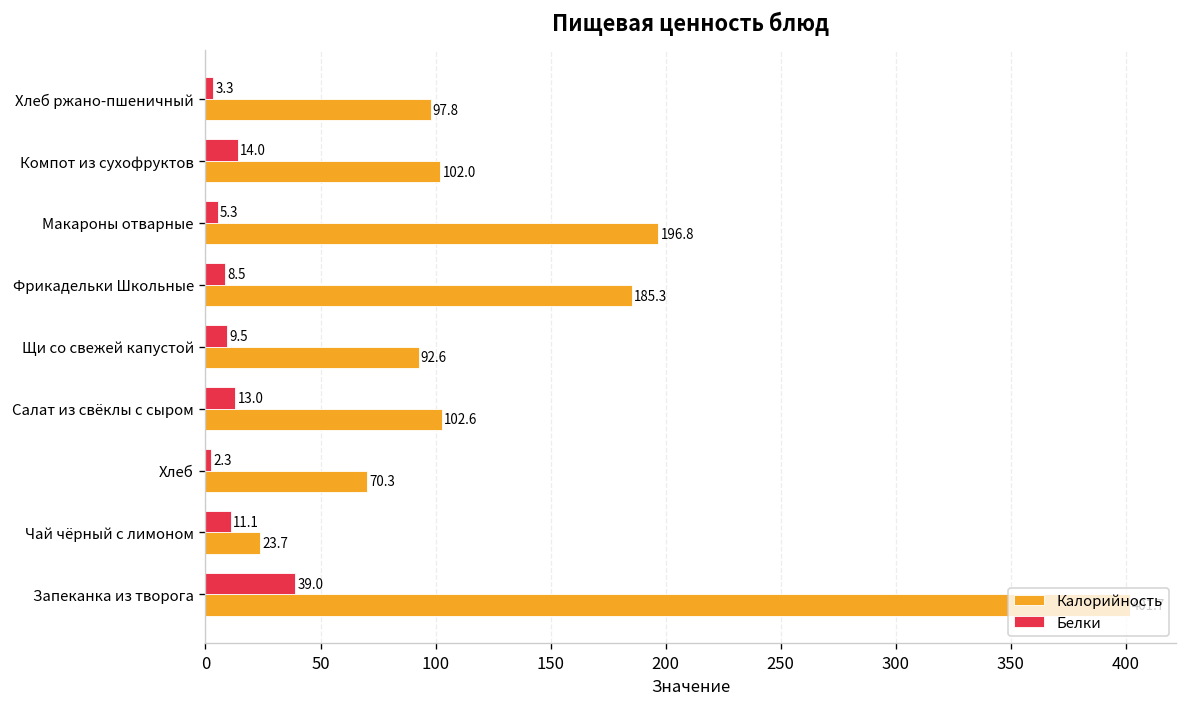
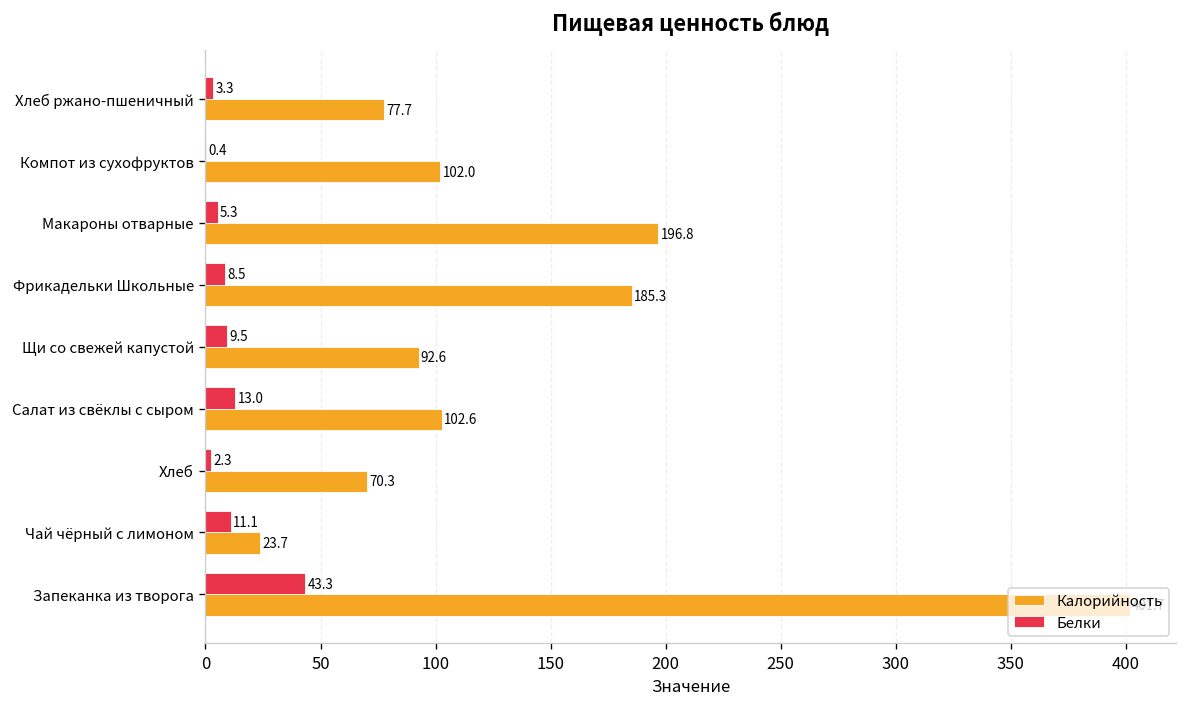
  {
    "Калорийность": {
-     "Хлеб ржано-пшеничный": 97.8,
+     "Хлеб ржано-пшеничный": 77.7,
      "Компот из сухофруктов": 102.0,
      "Макароны отварные": 196.8,
      "Фрикадельки Школьные": 185.3,
      "Щи со свежей капустой": 92.6,
      "Салат из свёклы с сыром": 102.6,
      "Хлеб": 70.3,
      "Чай чёрный с лимоном": 23.7
    },
    "Белки": {
      "Хлеб ржано-пшеничный": 3.3,
-     "Компот из сухофруктов": 14.0,
+     "Компот из сухофруктов": 0.4,
      "Макароны отварные": 5.3,
      "Фрикадельки Школьные": 8.5,
      "Щи со свежей капустой": 9.5,
      "Салат из свёклы с сыром": 13.0,
      "Хлеб": 2.3,
      "Чай чёрный с лимоном": 11.1,
-     "Запеканка из творога": 39.0
+     "Запеканка из творога": 43.3
    }
  }
